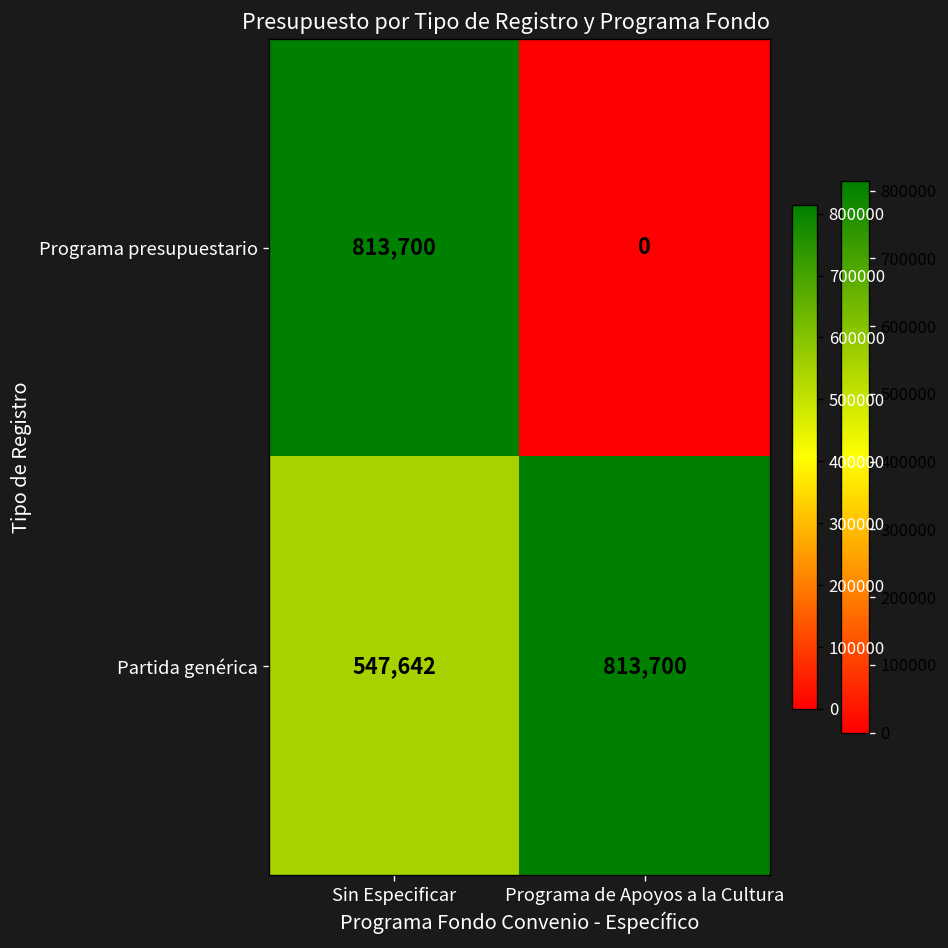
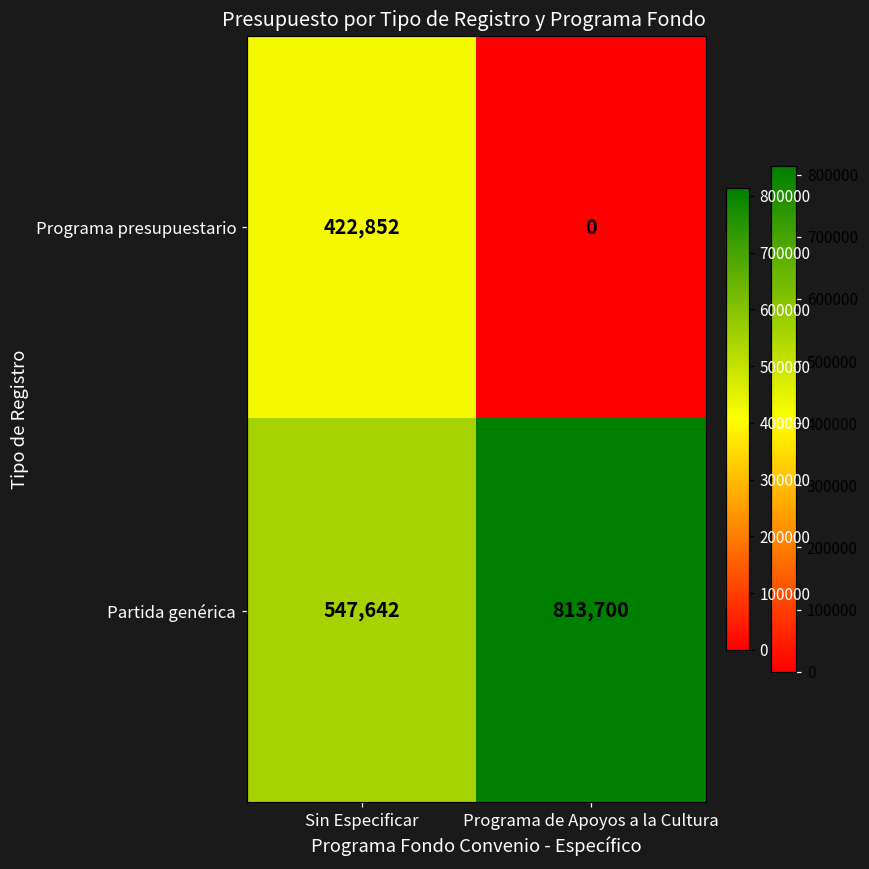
  {
    "Programa presupuestario": {
-     "Sin Especificar": "813,700",
+     "Sin Especificar": "422,852",
      "Programa de Apoyos a la Cultura": "0"
    },
    "Partida genérica": {
      "Sin Especificar": "547,642",
      "Programa de Apoyos a la Cultura": "813,700"
    }
  }
